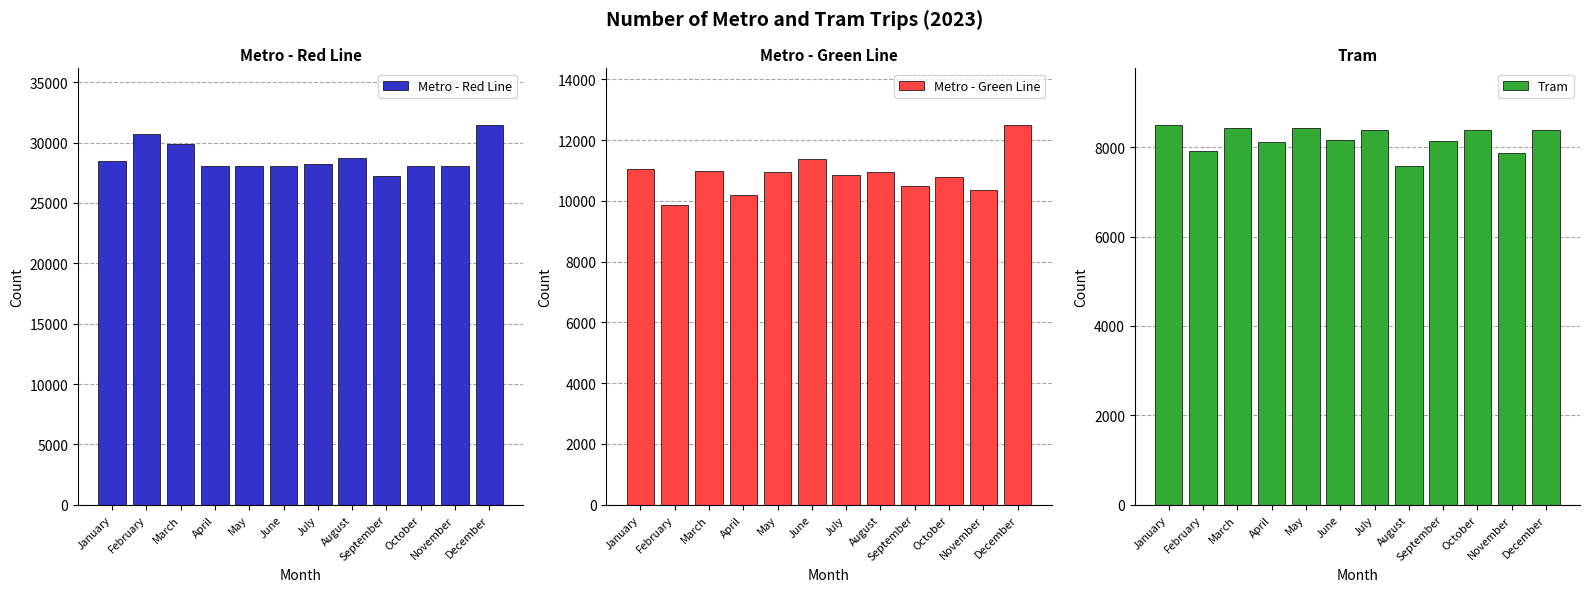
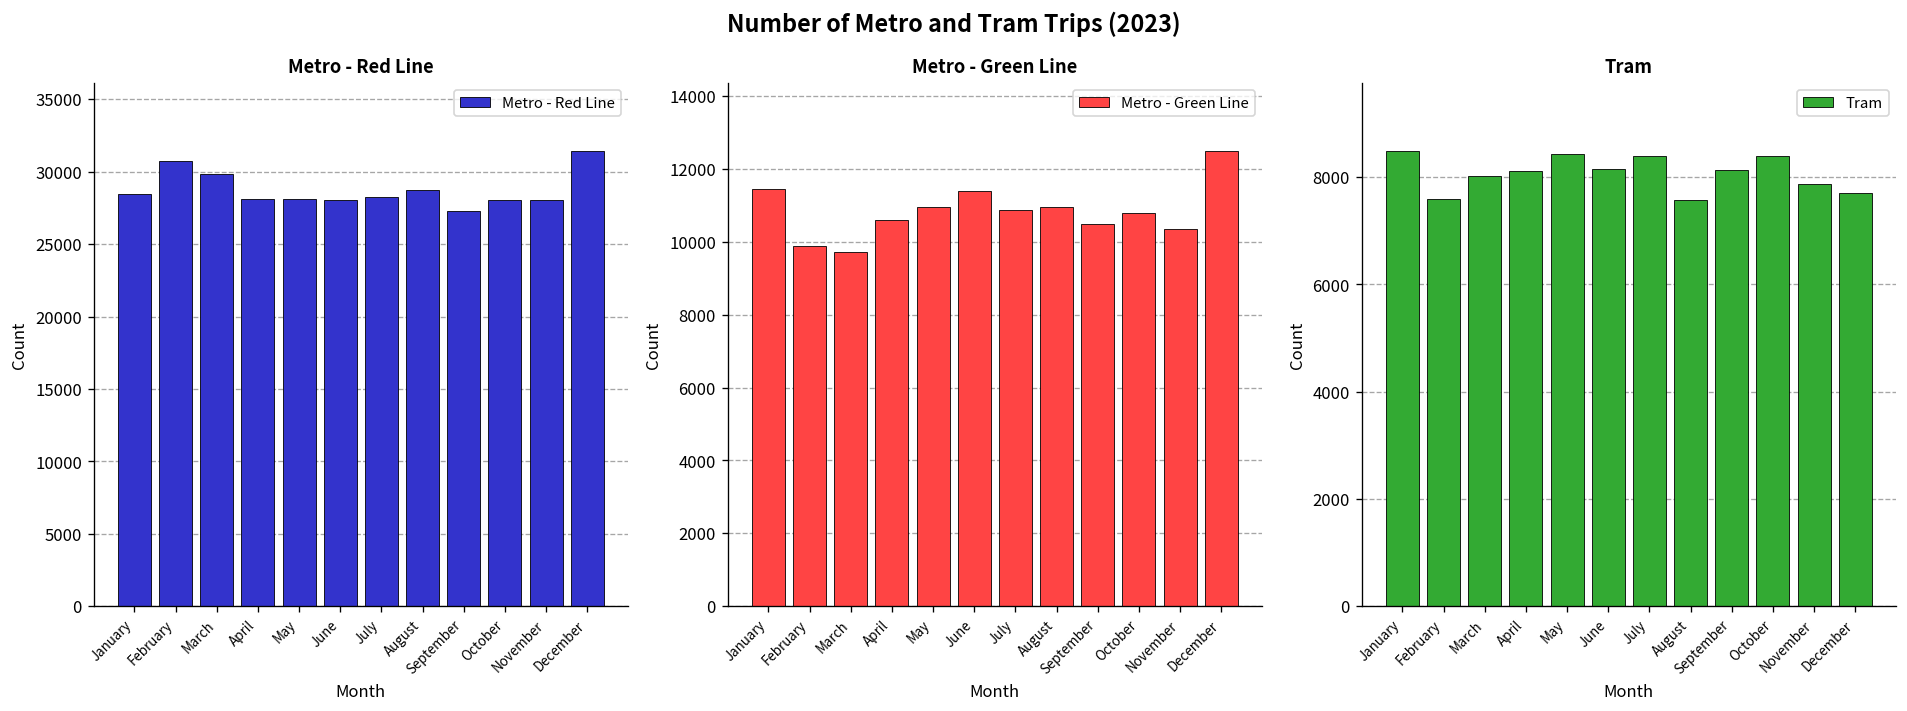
  {
    "Metro - Red Line": {
      "January": 28500,
      "February": 30700,
      "March": 29900,
      "April": 28100,
      "May": 28100,
      "June": 28000,
      "July": 28200,
      "August": 28700,
      "September": 27300,
      "October": 28100,
      "November": 28100,
      "December": 31400
    },
    "Metro - Green Line": {
-     "January": 11100,
+     "January": 11400,
      "February": 9900,
-     "March": 11000,
-     "April": 10200,
+     "March": 9700,
+     "April": 10600,
      "May": 10900,
      "June": 11400,
      "July": 10900,
      "August": 10900,
      "September": 10500,
      "October": 10800,
      "November": 10400,
      "December": 12500
    },
    "Tram": {
      "January": 8500,
-     "February": 7900,
-     "March": 8400,
+     "February": 7600,
+     "March": 8000,
      "April": 8100,
      "May": 8400,
      "June": 8200,
      "July": 8400,
      "August": 7600,
      "September": 8100,
      "October": 8400,
      "November": 7900,
-     "December": 8400
+     "December": 7700
    }
  }
